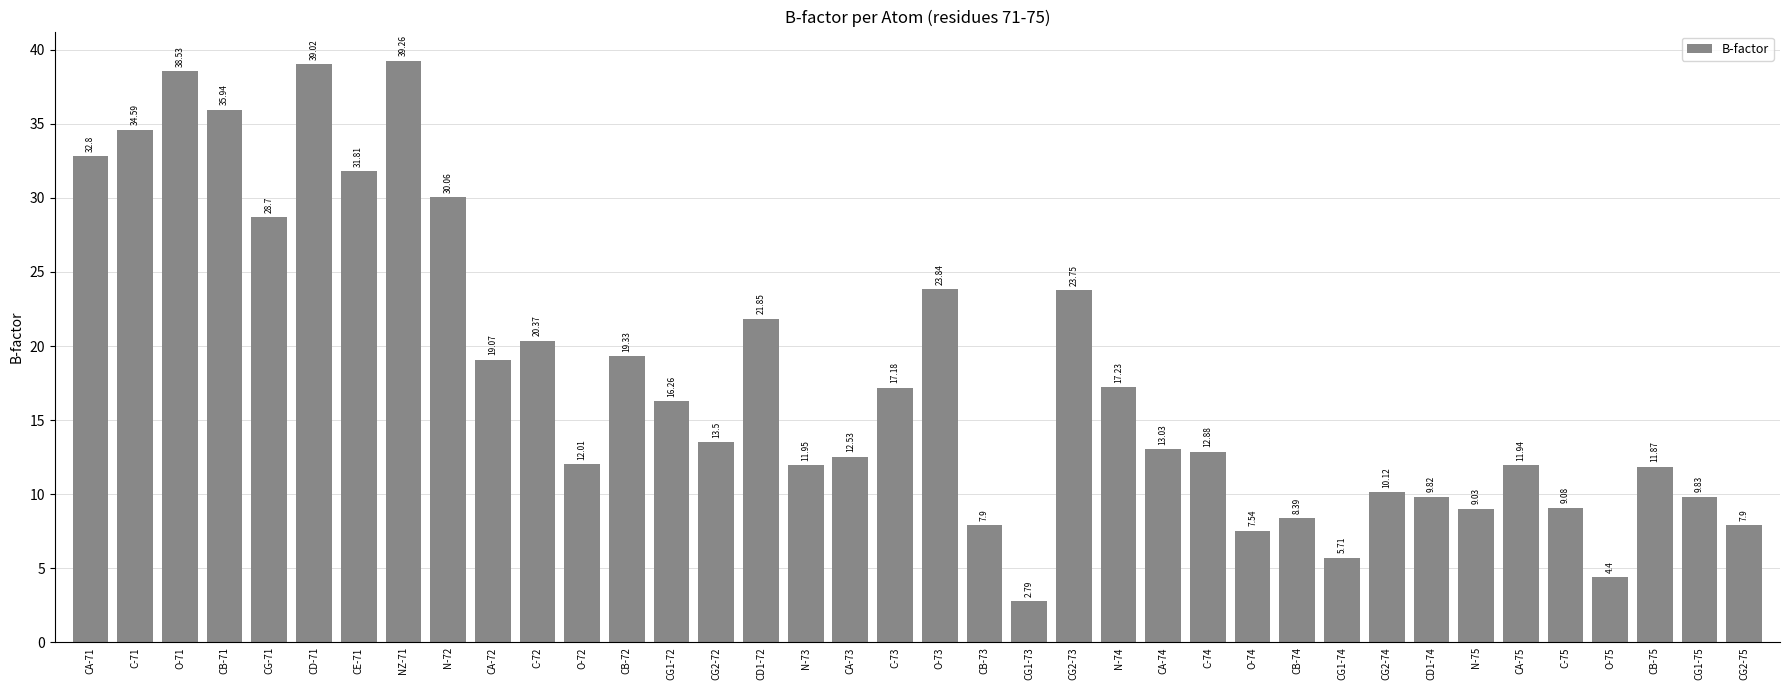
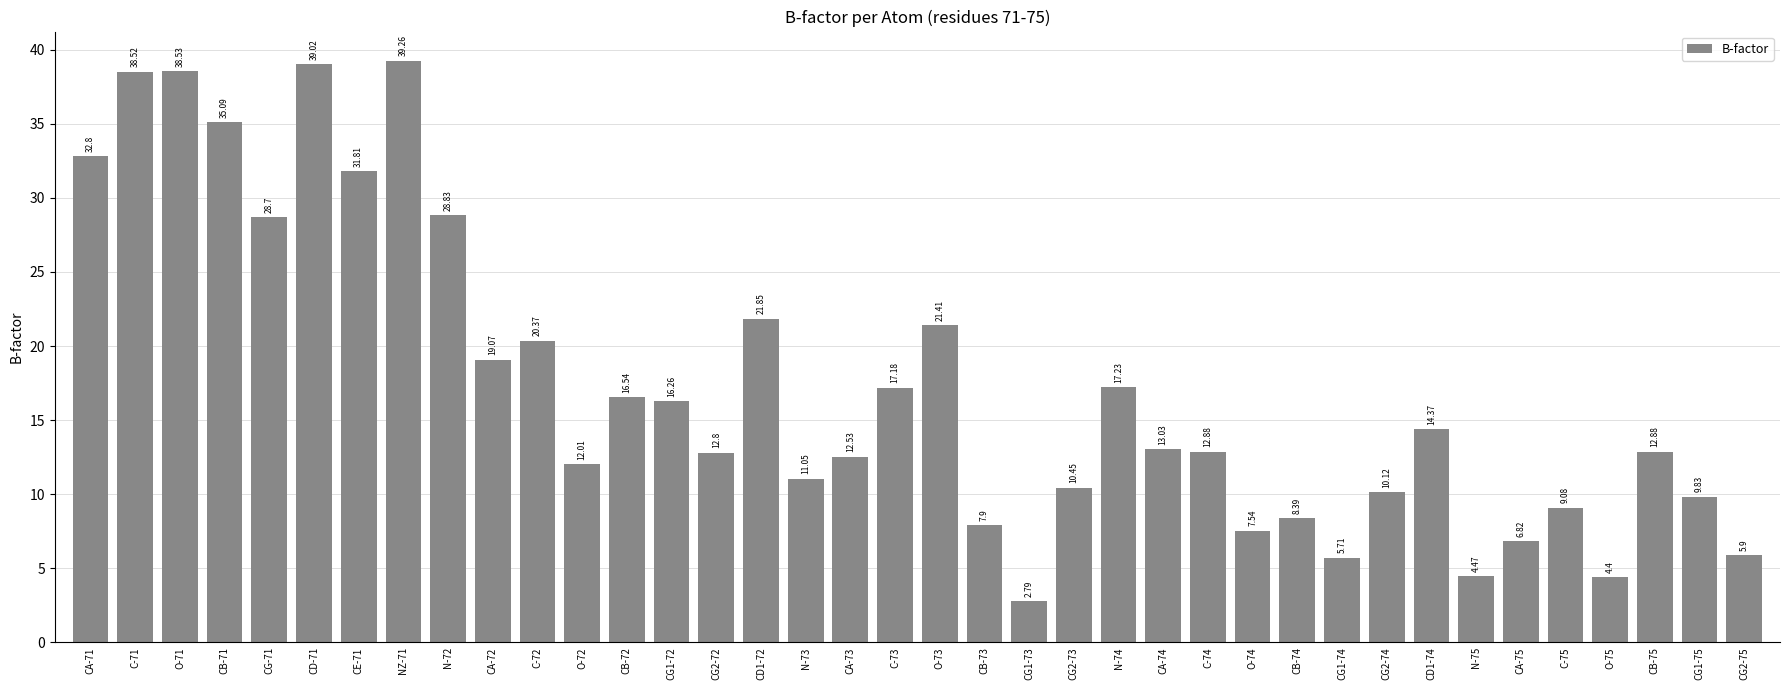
  {
    "CA-71": 32.8,
-   "C-71": 34.59,
+   "C-71": 38.52,
    "O-71": 38.53,
-   "CB-71": 35.94,
+   "CB-71": 35.09,
    "CG-71": 28.7,
    "CD-71": 39.02,
    "CE-71": 31.81,
    "NZ-71": 39.26,
-   "N-72": 30.06,
+   "N-72": 28.83,
    "CA-72": 19.07,
    "C-72": 20.37,
    "O-72": 12.01,
-   "CB-72": 19.33,
+   "CB-72": 16.54,
    "CG1-72": 16.26,
-   "CG2-72": 13.5,
+   "CG2-72": 12.8,
    "CD1-72": 21.85,
-   "N-73": 11.95,
+   "N-73": 11.05,
    "CA-73": 12.53,
    "C-73": 17.18,
-   "O-73": 23.84,
+   "O-73": 21.41,
    "CB-73": 7.9,
    "CG1-73": 2.79,
-   "CG2-73": 23.75,
+   "CG2-73": 10.45,
    "N-74": 17.23,
    "CA-74": 13.03,
    "C-74": 12.88,
    "O-74": 7.54,
    "CB-74": 8.39,
    "CG1-74": 5.71,
    "CG2-74": 10.12,
-   "CD1-74": 9.82,
-   "N-75": 9.03,
-   "CA-75": 11.94,
+   "CD1-74": 14.37,
+   "N-75": 4.47,
+   "CA-75": 6.82,
    "C-75": 9.08,
    "O-75": 4.4,
-   "CB-75": 11.87,
+   "CB-75": 12.88,
    "CG1-75": 9.83,
-   "CG2-75": 7.9
+   "CG2-75": 5.9
  }
